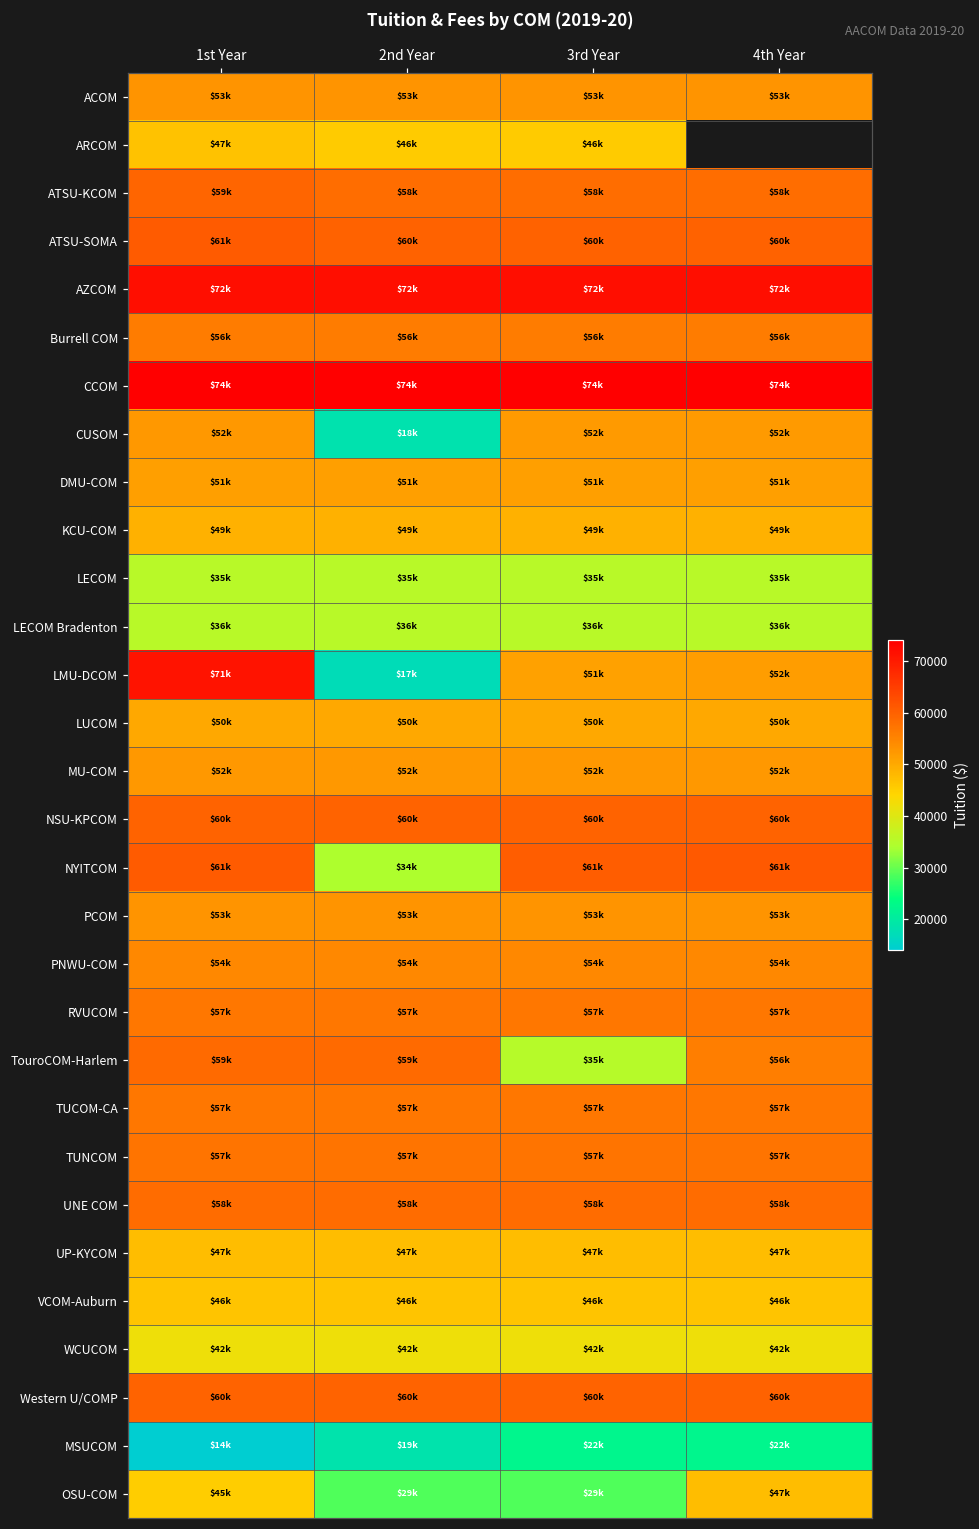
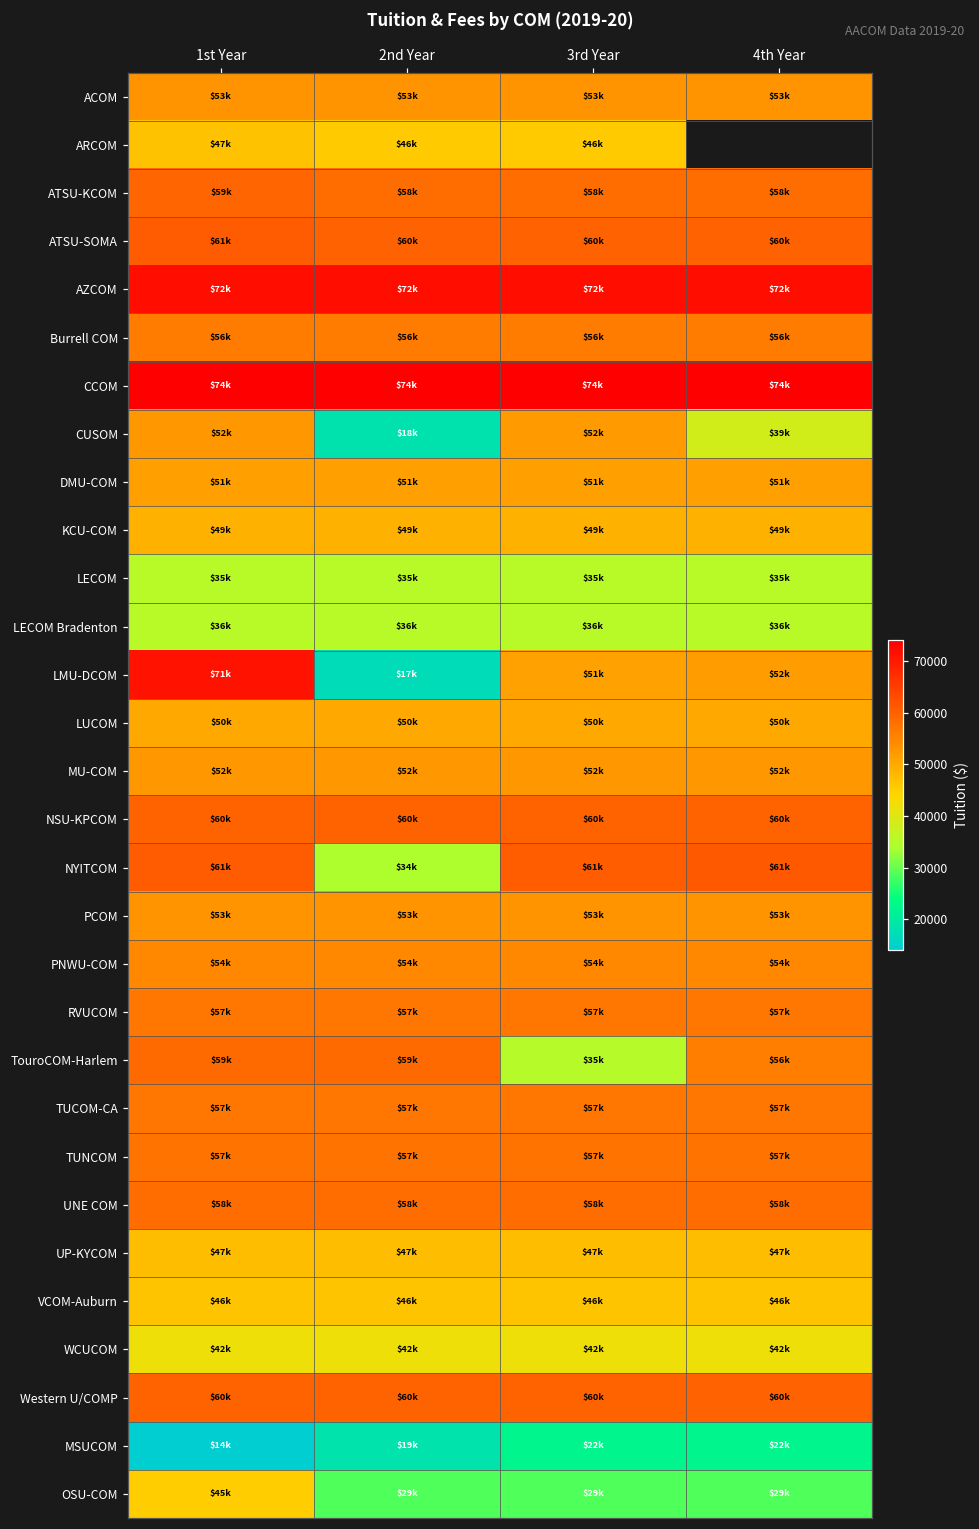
  {
    "ACOM": {
      "1st Year": "$53k",
      "2nd Year": "$53k",
      "3rd Year": "$53k",
      "4th Year": "$53k"
    },
    "ARCOM": {
      "1st Year": "$47k",
      "2nd Year": "$46k",
      "3rd Year": "$46k"
    },
    "ATSU-KCOM": {
      "1st Year": "$59k",
      "2nd Year": "$58k",
      "3rd Year": "$58k",
      "4th Year": "$58k"
    },
    "ATSU-SOMA": {
      "1st Year": "$61k",
      "2nd Year": "$60k",
      "3rd Year": "$60k",
      "4th Year": "$60k"
    },
    "AZCOM": {
      "1st Year": "$72k",
      "2nd Year": "$72k",
      "3rd Year": "$72k",
      "4th Year": "$72k"
    },
    "Burrell COM": {
      "1st Year": "$56k",
      "2nd Year": "$56k",
      "3rd Year": "$56k",
      "4th Year": "$56k"
    },
    "CCOM": {
      "1st Year": "$74k",
      "2nd Year": "$74k",
      "3rd Year": "$74k",
      "4th Year": "$74k"
    },
    "CUSOM": {
      "1st Year": "$52k",
      "2nd Year": "$18k",
      "3rd Year": "$52k",
-     "4th Year": "$52k"
+     "4th Year": "$39k"
    },
    "DMU-COM": {
      "1st Year": "$51k",
      "2nd Year": "$51k",
      "3rd Year": "$51k",
      "4th Year": "$51k"
    },
    "KCU-COM": {
      "1st Year": "$49k",
      "2nd Year": "$49k",
      "3rd Year": "$49k",
      "4th Year": "$49k"
    },
    "LECOM": {
      "1st Year": "$35k",
      "2nd Year": "$35k",
      "3rd Year": "$35k",
      "4th Year": "$35k"
    },
    "LECOM Bradenton": {
      "1st Year": "$36k",
      "2nd Year": "$36k",
      "3rd Year": "$36k",
      "4th Year": "$36k"
    },
    "LMU-DCOM": {
      "1st Year": "$71k",
      "2nd Year": "$17k",
      "3rd Year": "$51k",
      "4th Year": "$52k"
    },
    "LUCOM": {
      "1st Year": "$50k",
      "2nd Year": "$50k",
      "3rd Year": "$50k",
      "4th Year": "$50k"
    },
    "MU-COM": {
      "1st Year": "$52k",
      "2nd Year": "$52k",
      "3rd Year": "$52k",
      "4th Year": "$52k"
    },
    "NSU-KPCOM": {
      "1st Year": "$60k",
      "2nd Year": "$60k",
      "3rd Year": "$60k",
      "4th Year": "$60k"
    },
    "NYITCOM": {
      "1st Year": "$61k",
      "2nd Year": "$34k",
      "3rd Year": "$61k",
      "4th Year": "$61k"
    },
    "PCOM": {
      "1st Year": "$53k",
      "2nd Year": "$53k",
      "3rd Year": "$53k",
      "4th Year": "$53k"
    },
    "PNWU-COM": {
      "1st Year": "$54k",
      "2nd Year": "$54k",
      "3rd Year": "$54k",
      "4th Year": "$54k"
    },
    "RVUCOM": {
      "1st Year": "$57k",
      "2nd Year": "$57k",
      "3rd Year": "$57k",
      "4th Year": "$57k"
    },
    "TouroCOM-Harlem": {
      "1st Year": "$59k",
      "2nd Year": "$59k",
      "3rd Year": "$35k",
      "4th Year": "$56k"
    },
    "TUCOM-CA": {
      "1st Year": "$57k",
      "2nd Year": "$57k",
      "3rd Year": "$57k",
      "4th Year": "$57k"
    },
    "TUNCOM": {
      "1st Year": "$57k",
      "2nd Year": "$57k",
      "3rd Year": "$57k",
      "4th Year": "$57k"
    },
    "UNE COM": {
      "1st Year": "$58k",
      "2nd Year": "$58k",
      "3rd Year": "$58k",
      "4th Year": "$58k"
    },
    "UP-KYCOM": {
      "1st Year": "$47k",
      "2nd Year": "$47k",
      "3rd Year": "$47k",
      "4th Year": "$47k"
    },
    "VCOM-Auburn": {
      "1st Year": "$46k",
      "2nd Year": "$46k",
      "3rd Year": "$46k",
      "4th Year": "$46k"
    },
    "WCUCOM": {
      "1st Year": "$42k",
      "2nd Year": "$42k",
      "3rd Year": "$42k",
      "4th Year": "$42k"
    },
    "Western U/COMP": {
      "1st Year": "$60k",
      "2nd Year": "$60k",
      "3rd Year": "$60k",
      "4th Year": "$60k"
    },
    "MSUCOM": {
      "1st Year": "$14k",
      "2nd Year": "$19k",
      "3rd Year": "$22k",
      "4th Year": "$22k"
    },
    "OSU-COM": {
      "1st Year": "$45k",
      "2nd Year": "$29k",
      "3rd Year": "$29k",
-     "4th Year": "$47k"
+     "4th Year": "$29k"
    }
  }
